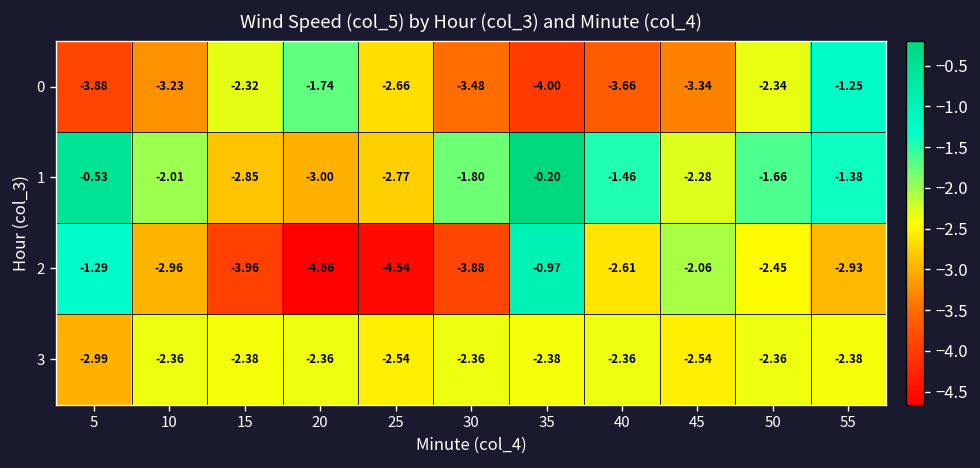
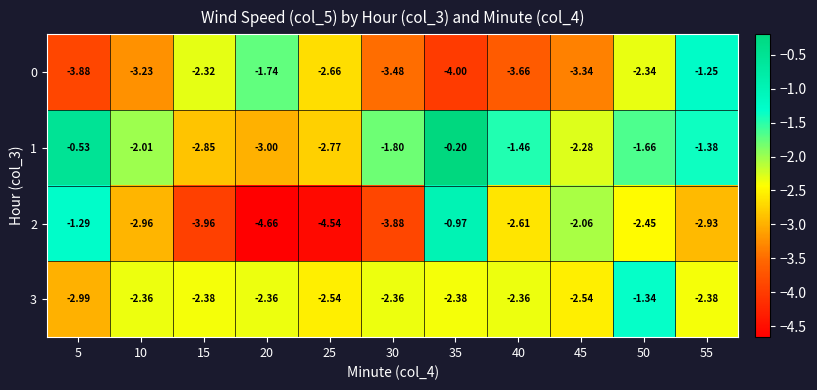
  {
    "0": {
      "5": -3.88,
      "10": -3.23,
      "15": -2.32,
      "20": -1.74,
      "25": -2.66,
      "30": -3.48,
      "35": -4.00,
      "40": -3.66,
      "45": -3.34,
      "50": -2.34,
      "55": -1.25
    },
    "1": {
      "5": -0.53,
      "10": -2.01,
      "15": -2.85,
      "20": -3.00,
      "25": -2.77,
      "30": -1.80,
      "35": -0.20,
      "40": -1.46,
      "45": -2.28,
      "50": -1.66,
      "55": -1.38
    },
    "2": {
      "5": -1.29,
      "10": -2.96,
      "15": -3.96,
      "20": -4.66,
      "25": -4.54,
      "30": -3.88,
      "35": -0.97,
      "40": -2.61,
      "45": -2.06,
      "50": -2.45,
      "55": -2.93
    },
    "3": {
      "5": -2.99,
      "10": -2.36,
      "15": -2.38,
      "20": -2.36,
      "25": -2.54,
      "30": -2.36,
      "35": -2.38,
      "40": -2.36,
      "45": -2.54,
-     "50": -2.36,
+     "50": -1.34,
      "55": -2.38
    }
  }
